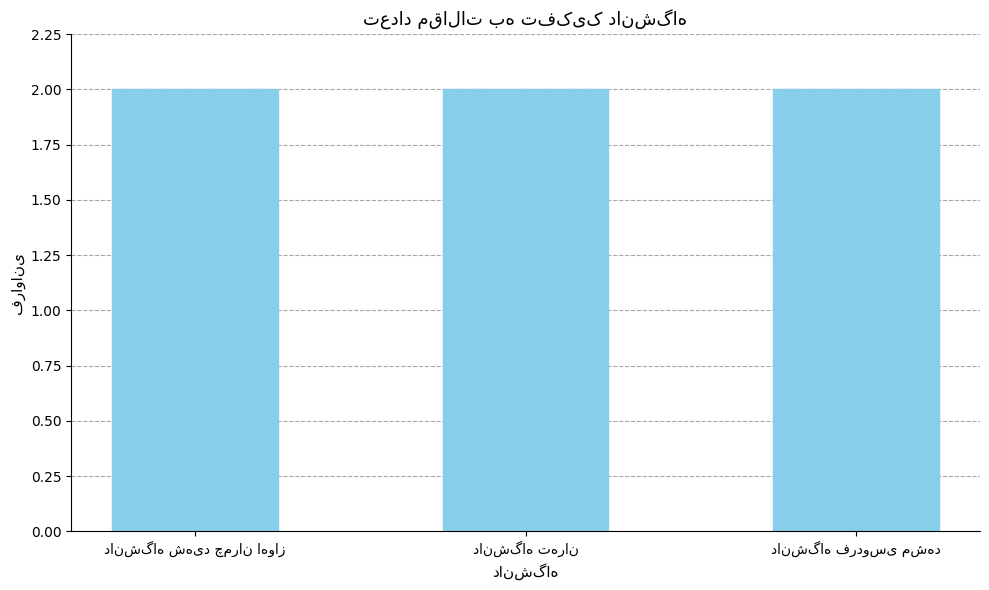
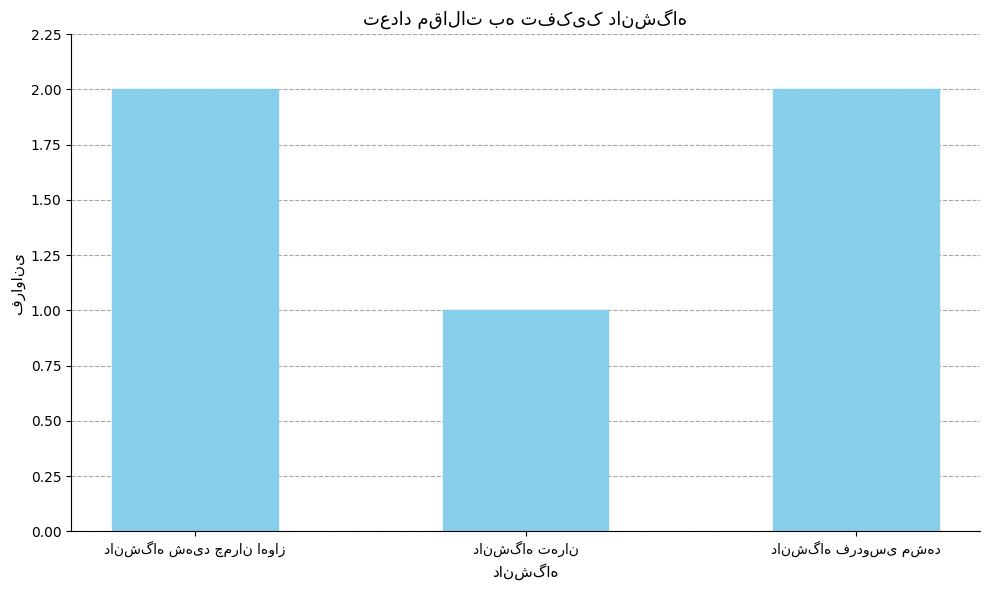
  {
    "دانشگاه شهید چمران اهواز": 2,
-   "دانشگاه تهران": 2,
+   "دانشگاه تهران": 1,
    "دانشگاه فردوسی مشهد": 2
  }
